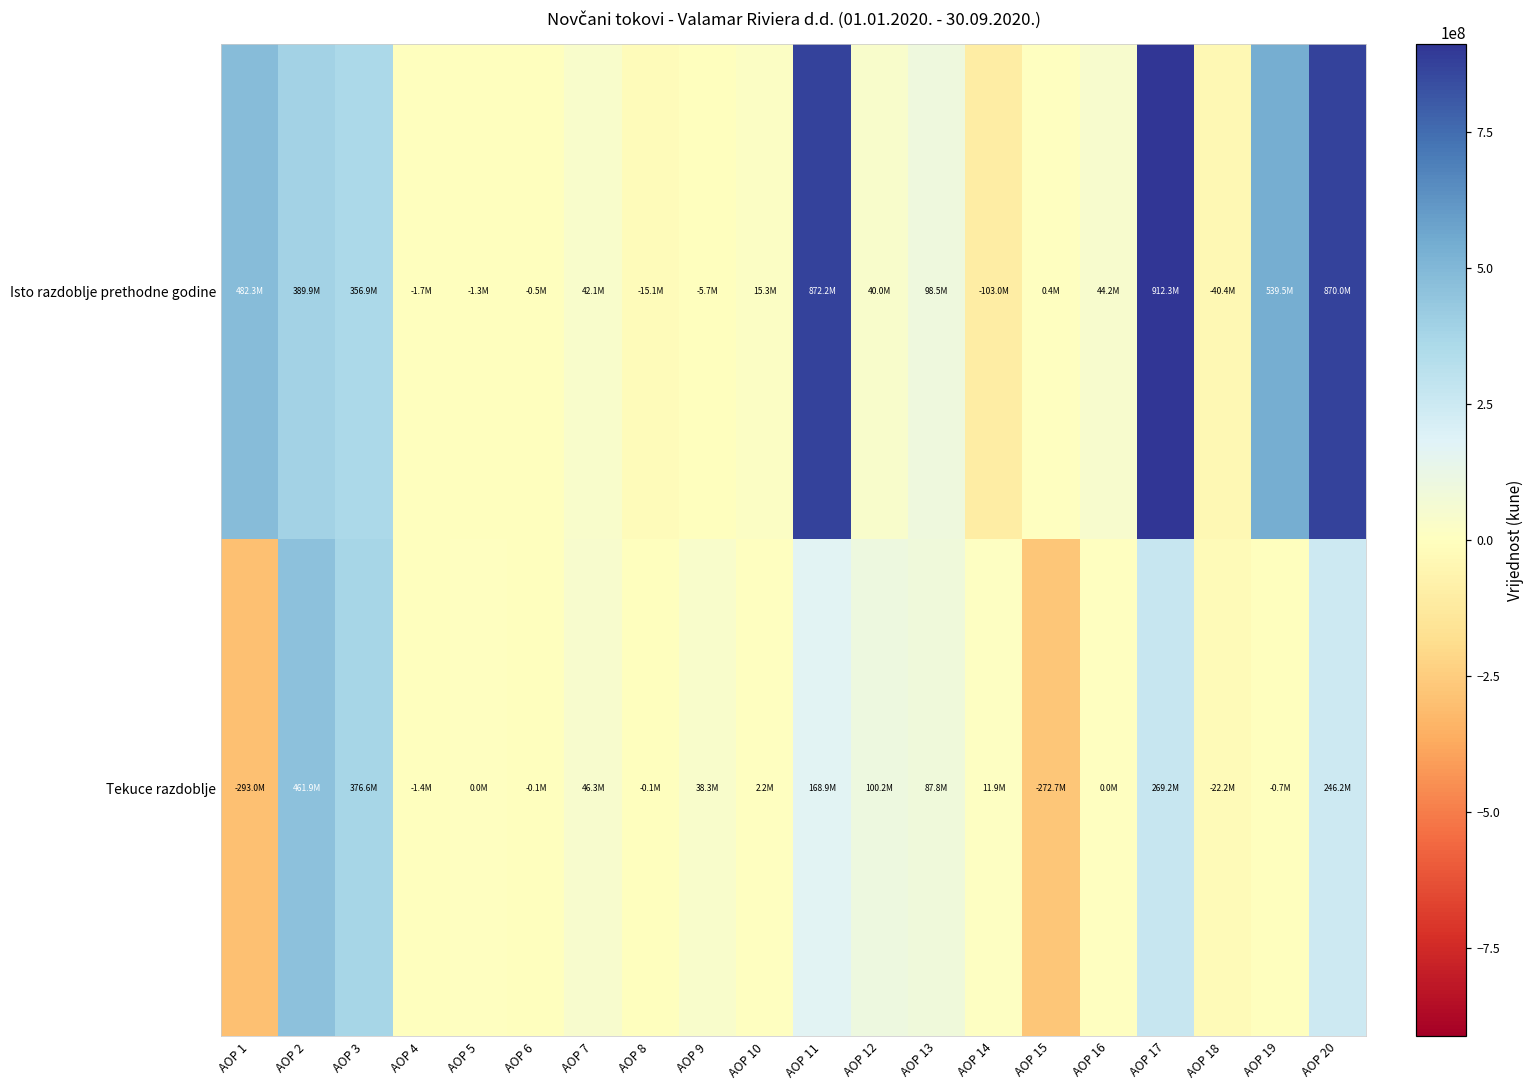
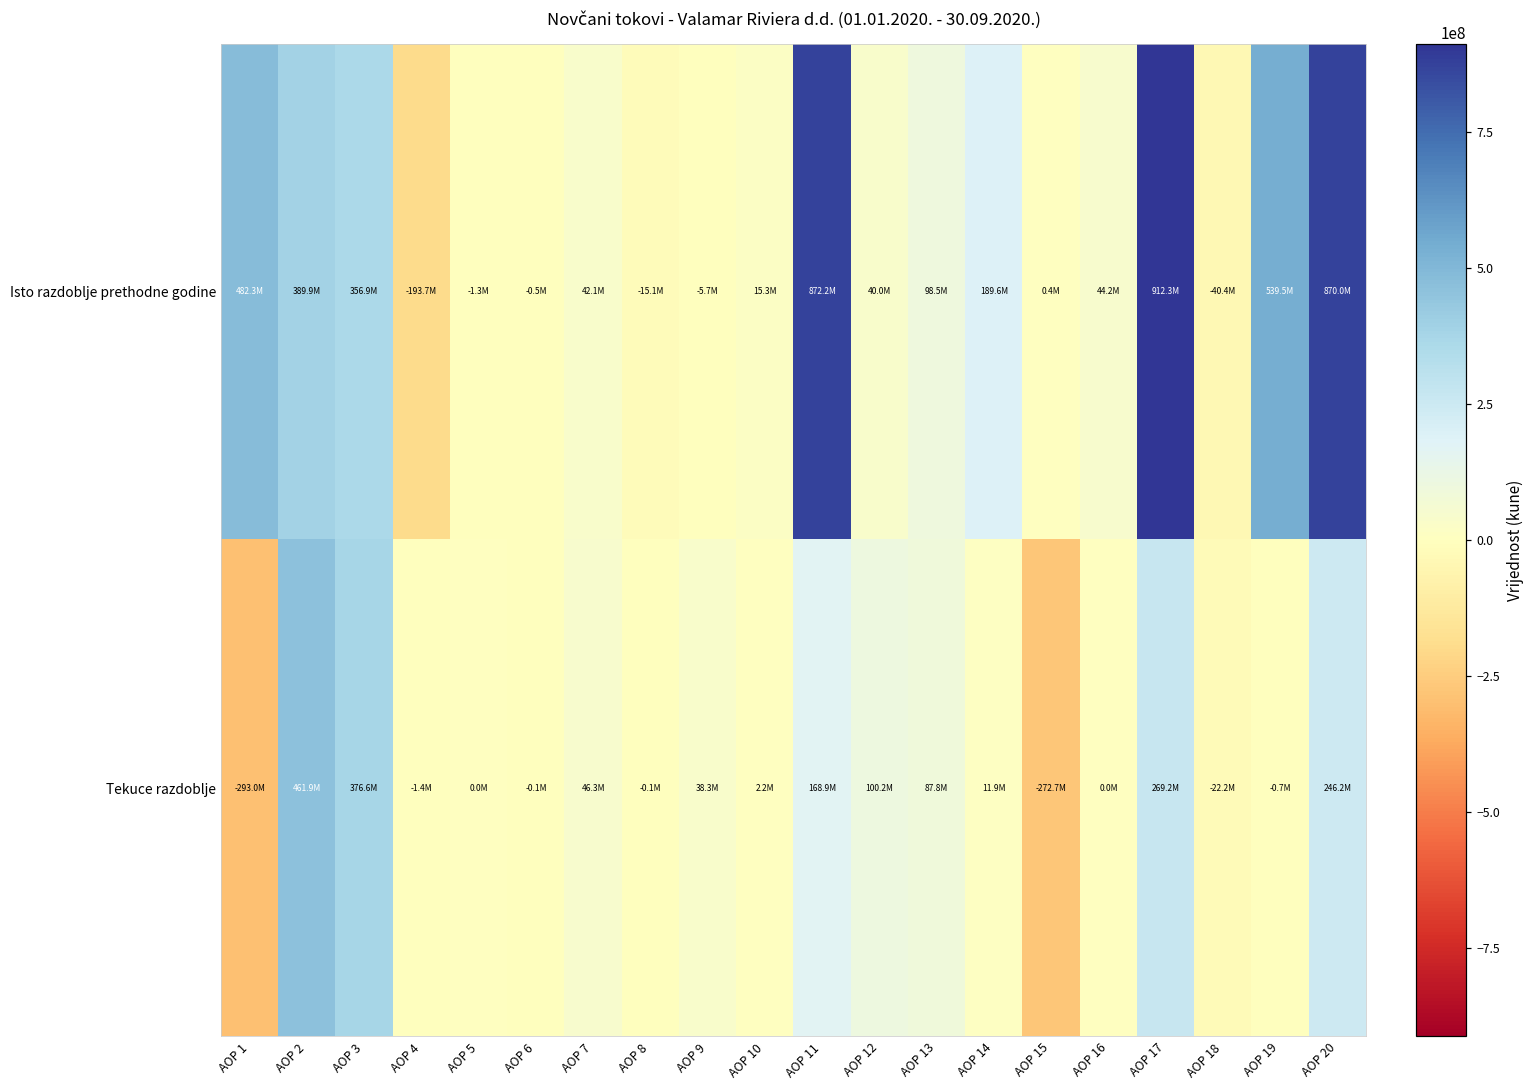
  {
    "Isto razdoblje prethodne godine": {
      "AOP 1": "482.3M",
      "AOP 2": "389.9M",
      "AOP 3": "356.9M",
-     "AOP 4": "-1.7M",
+     "AOP 4": "-193.7M",
      "AOP 5": "-1.3M",
      "AOP 6": "-0.5M",
      "AOP 7": "42.1M",
      "AOP 8": "-15.1M",
      "AOP 9": "-5.7M",
      "AOP 10": "15.3M",
      "AOP 11": "872.2M",
      "AOP 12": "40.0M",
      "AOP 13": "98.5M",
-     "AOP 14": "-103.0M",
+     "AOP 14": "189.6M",
      "AOP 15": "0.4M",
      "AOP 16": "44.2M",
      "AOP 17": "912.3M",
      "AOP 18": "-40.4M",
      "AOP 19": "539.5M",
      "AOP 20": "870.0M"
    },
    "Tekuce razdoblje": {
      "AOP 1": "-293.0M",
      "AOP 2": "461.9M",
      "AOP 3": "376.6M",
      "AOP 4": "-1.4M",
      "AOP 5": "0.0M",
      "AOP 6": "-0.1M",
      "AOP 7": "46.3M",
      "AOP 8": "-0.1M",
      "AOP 9": "38.3M",
      "AOP 10": "2.2M",
      "AOP 11": "168.9M",
      "AOP 12": "100.2M",
      "AOP 13": "87.8M",
      "AOP 14": "11.9M",
      "AOP 15": "-272.7M",
      "AOP 16": "0.0M",
      "AOP 17": "269.2M",
      "AOP 18": "-22.2M",
      "AOP 19": "-0.7M",
      "AOP 20": "246.2M"
    }
  }
